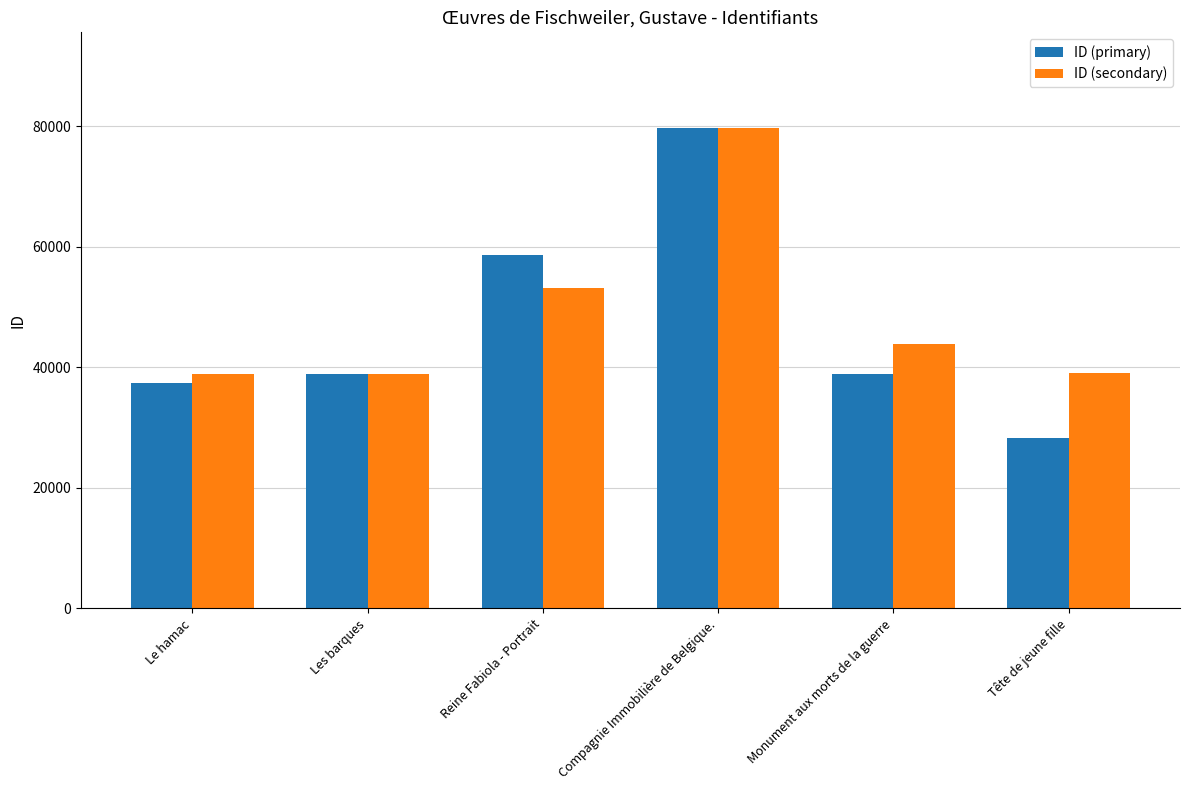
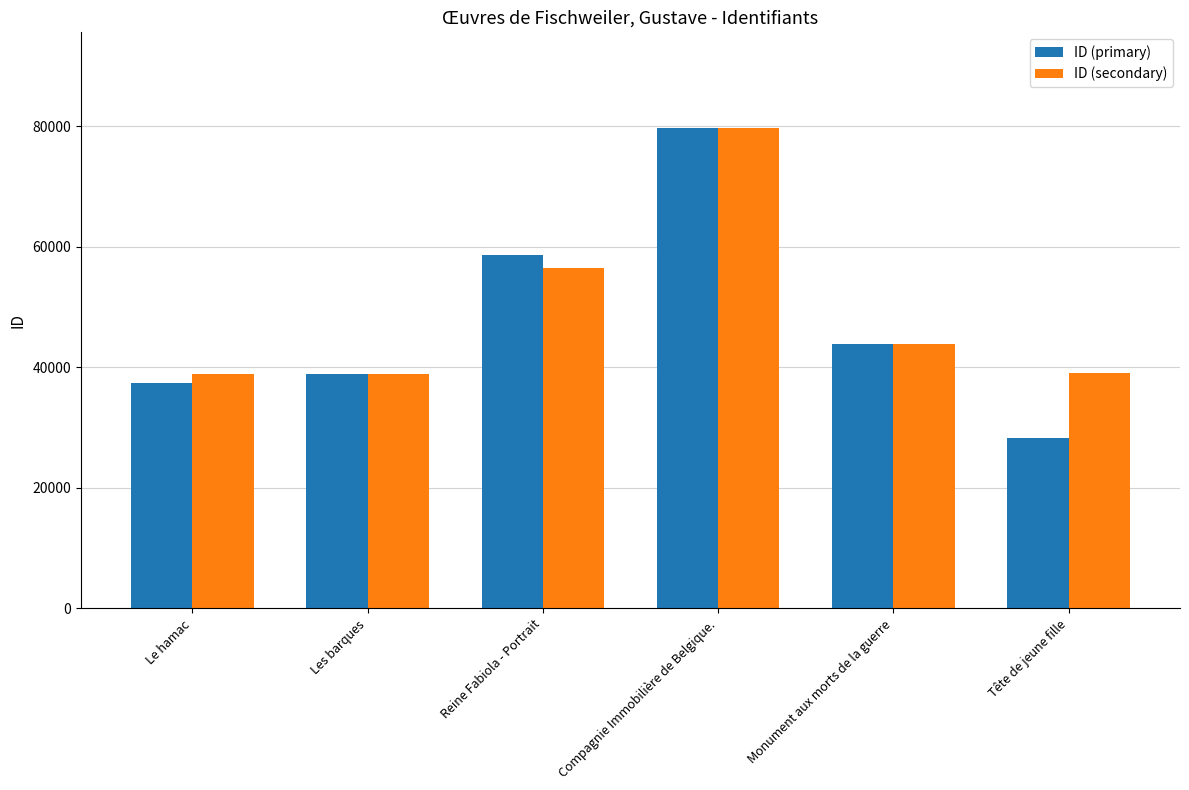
  {
    "ID (primary)": {
      "Le hamac": 37000,
      "Les barques": 39000,
      "Reine Fabiola - Portrait": 59000,
      "Compagnie Immobilière de Belgique.": 80000,
-     "Monument aux morts de la guerre": 39000,
+     "Monument aux morts de la guerre": 44000,
      "Tête de jeune fille": 28000
    },
    "ID (secondary)": {
      "Le hamac": 39000,
      "Les barques": 39000,
-     "Reine Fabiola - Portrait": 53000,
+     "Reine Fabiola - Portrait": 57000,
      "Compagnie Immobilière de Belgique.": 80000,
      "Monument aux morts de la guerre": 44000,
      "Tête de jeune fille": 39000
    }
  }
